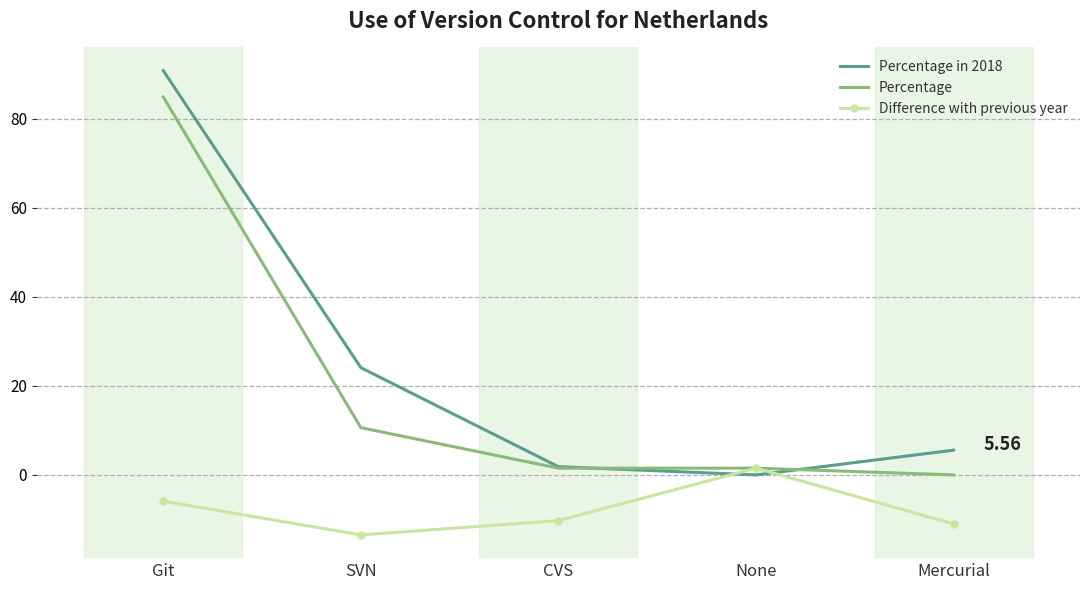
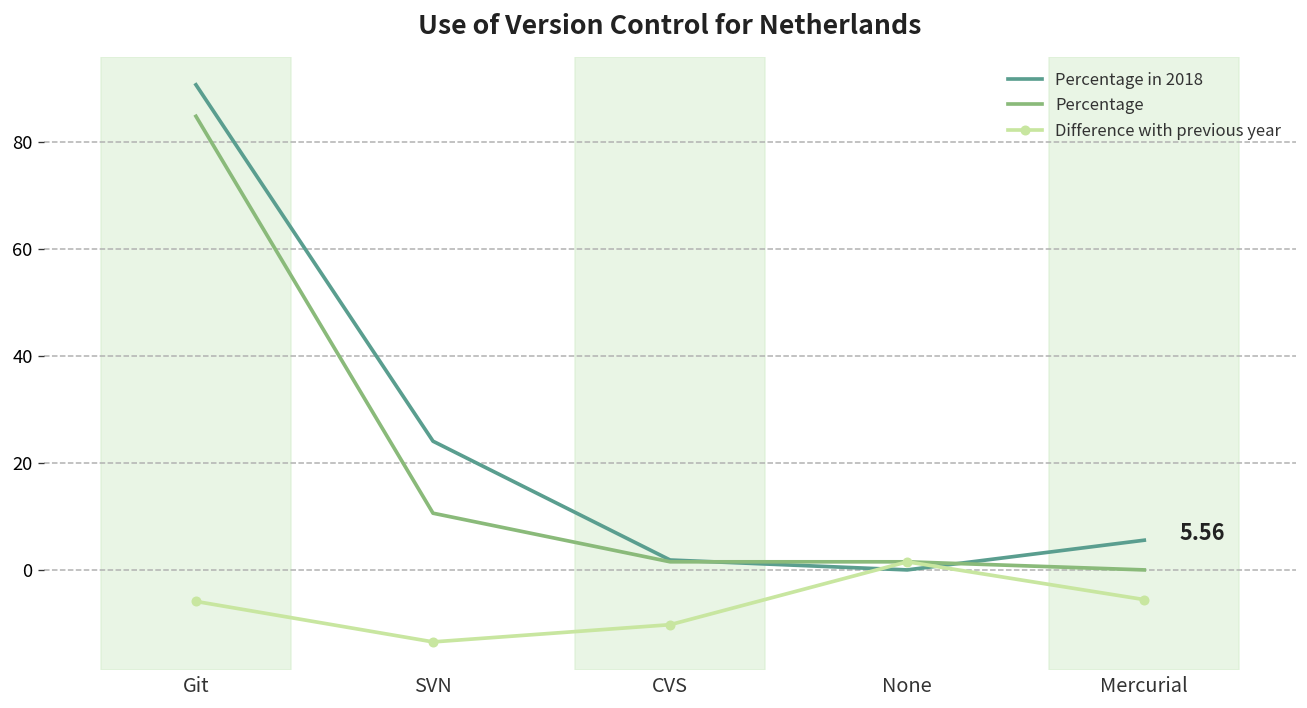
  {
    "Difference with previous year": {
      "Git": -6,
      "SVN": -13,
      "CVS": -10,
-     "Mercurial": -11
+     "Mercurial": -6
    }
  }
